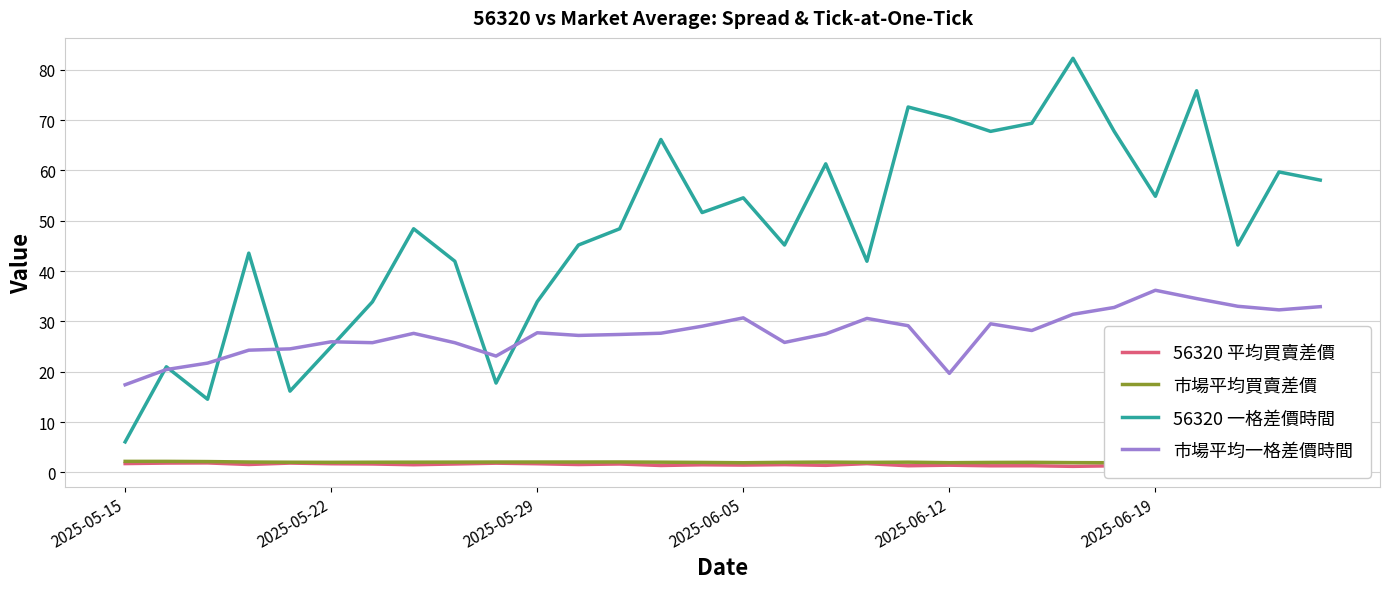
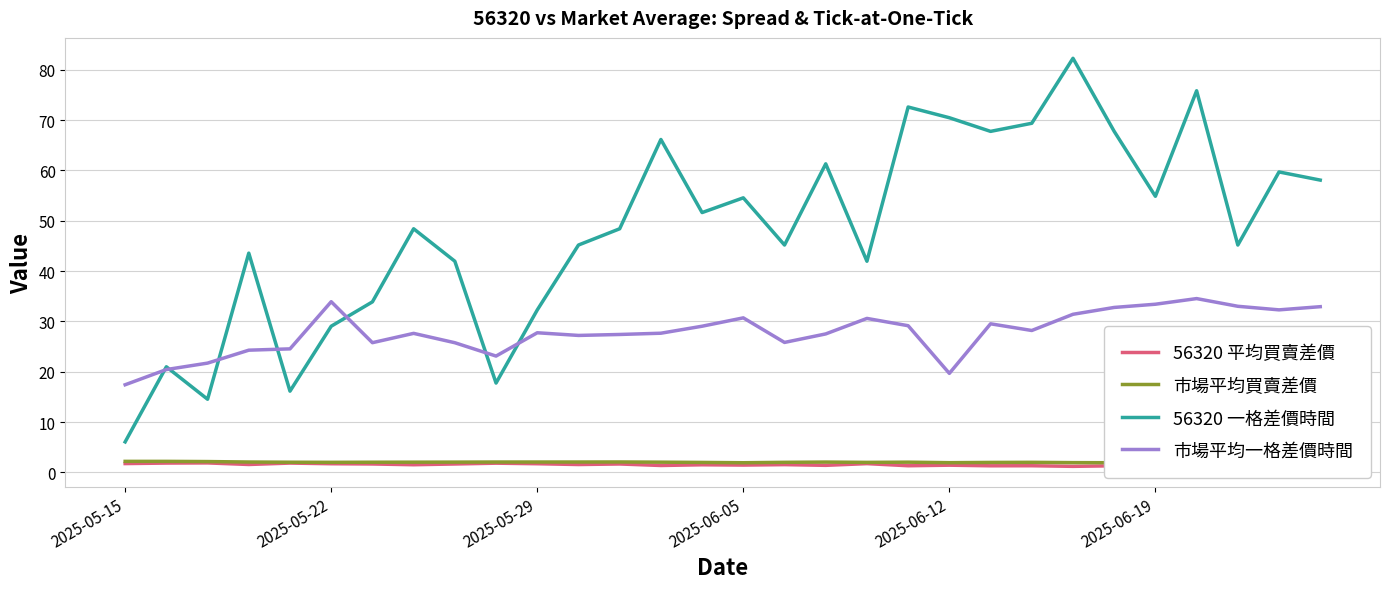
  {
    "56320 一格差價時間": {
      "2025-05-15": 6,
-     "2025-05-22": 25,
-     "2025-05-29": 34,
+     "2025-05-22": 29,
+     "2025-05-29": 32,
      "2025-06-05": 55,
      "2025-06-12": 70,
      "2025-06-19": 55
    },
    "市場平均一格差價時間": {
      "2025-05-15": 17,
-     "2025-05-22": 26,
+     "2025-05-22": 34,
      "2025-05-29": 28,
      "2025-06-05": 31,
      "2025-06-12": 20,
-     "2025-06-19": 36
+     "2025-06-19": 33
    }
  }
